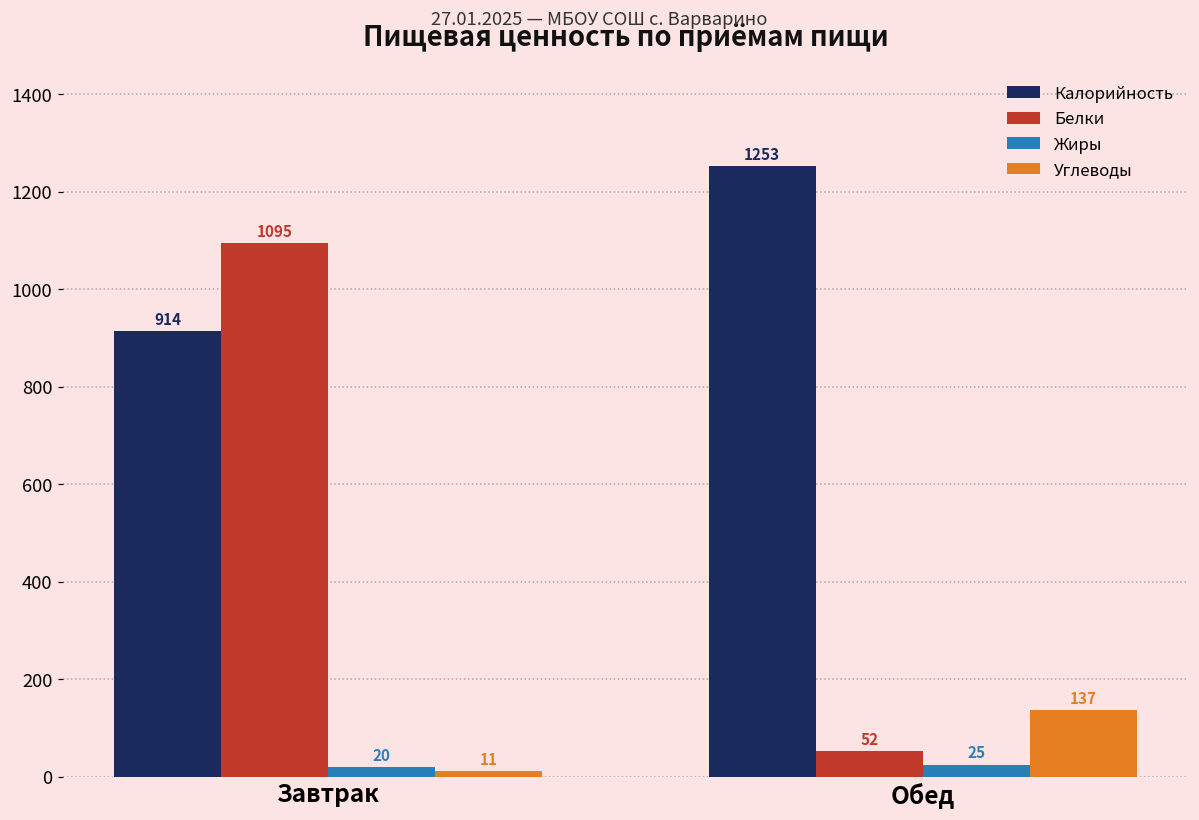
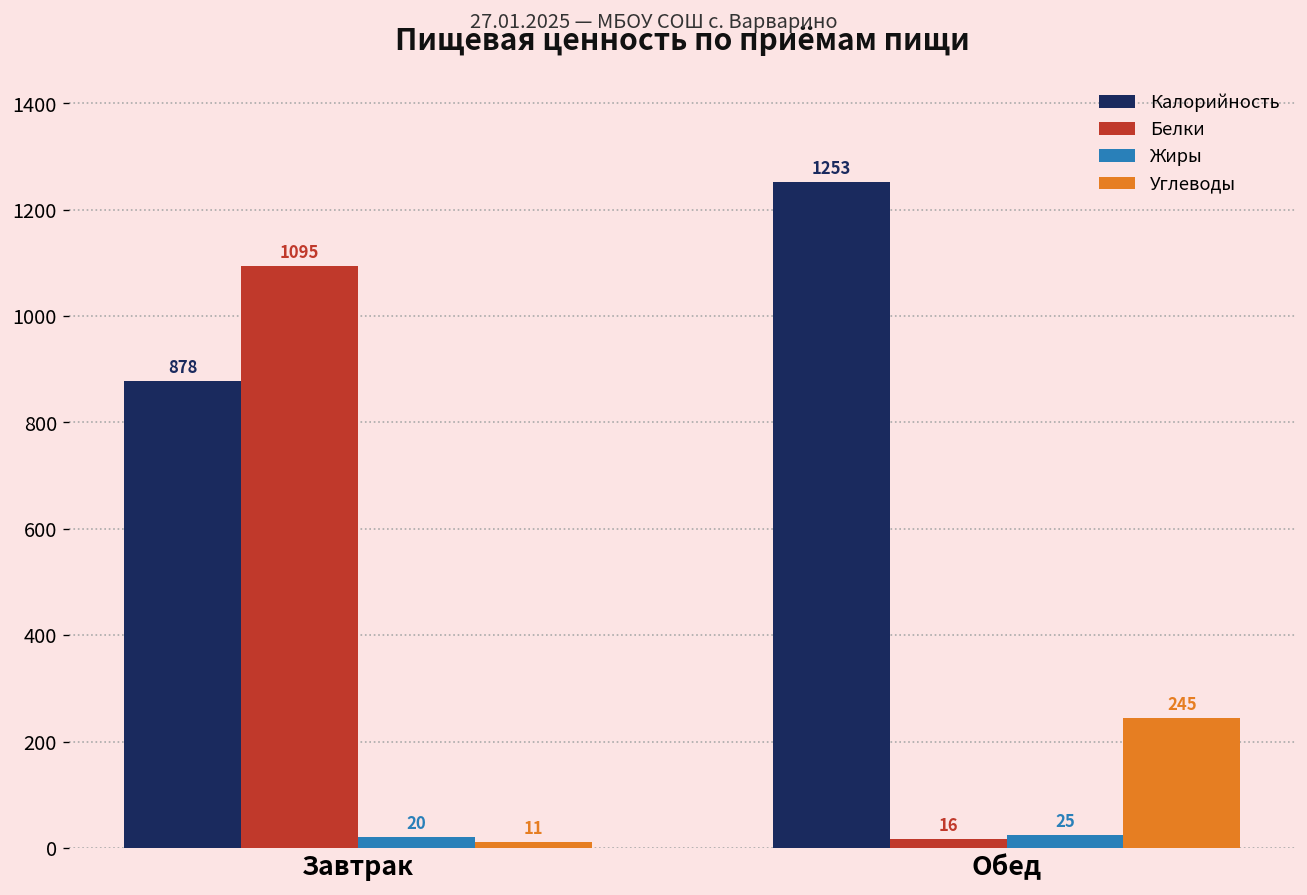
  {
    "Калорийность": {
-     "Завтрак": 914,
+     "Завтрак": 878,
      "Обед": 1253
    },
    "Белки": {
      "Завтрак": 1095,
-     "Обед": 52
+     "Обед": 16
    },
    "Жиры": {
      "Завтрак": 20,
      "Обед": 25
    },
    "Углеводы": {
      "Завтрак": 11,
-     "Обед": 137
+     "Обед": 245
    }
  }
